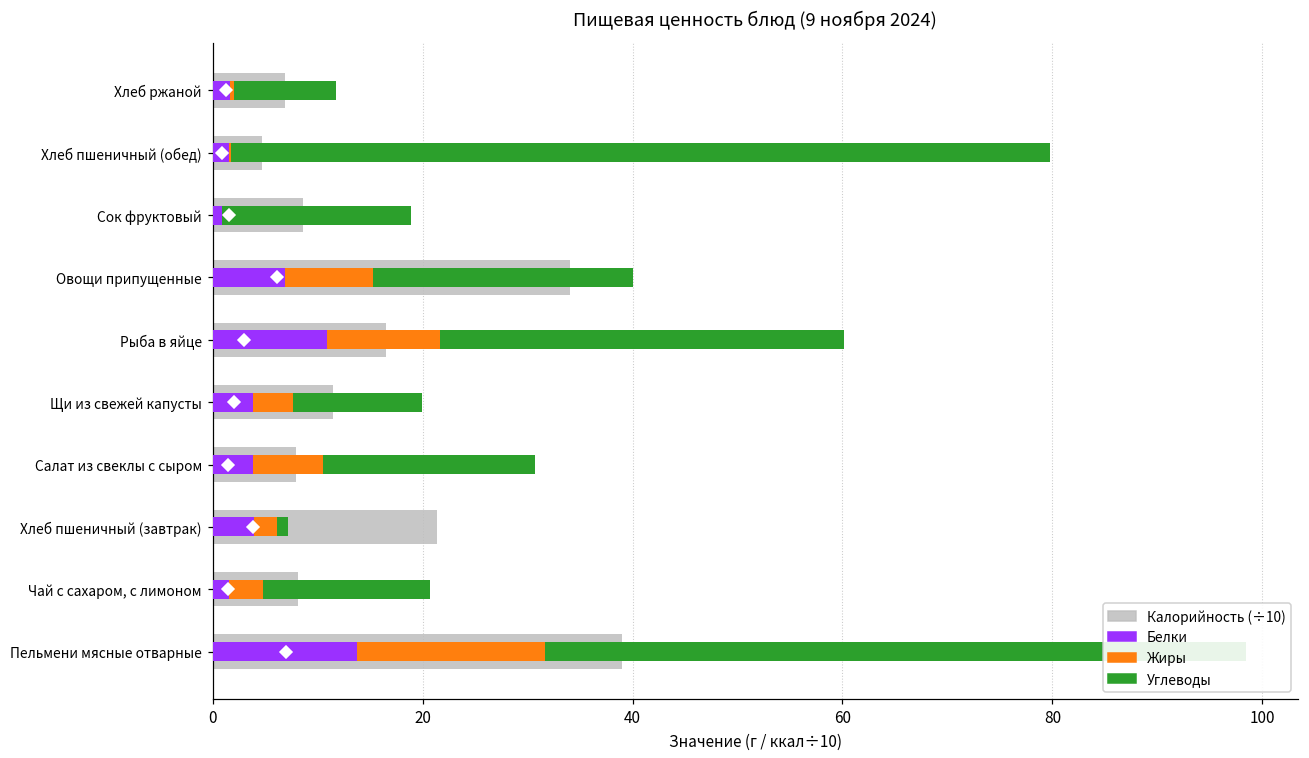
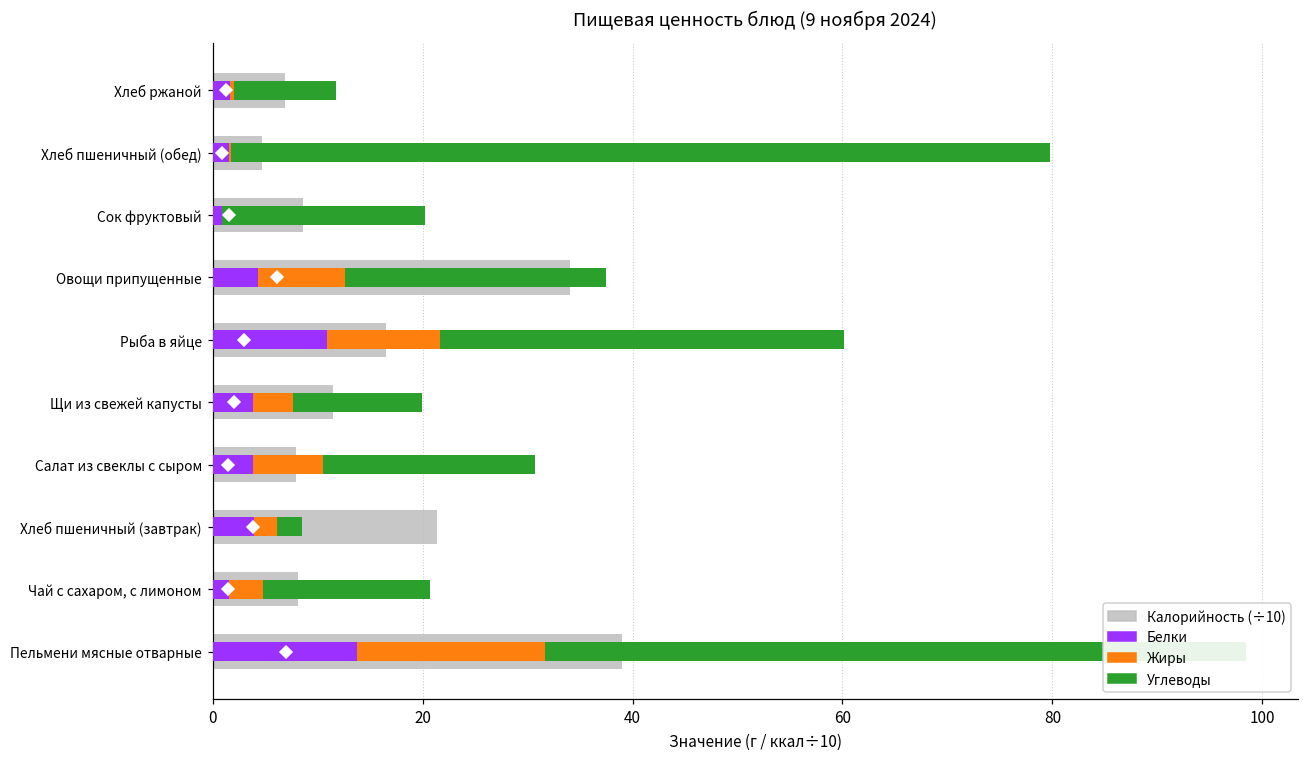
  {
    "Калорийность (÷10)": {
      "Хлеб пшеничный (завтрак)": 21
    },
    "Белки": {
-     "Овощи припущенные": 7
+     "Овощи припущенные": 4
    },
    "Жиры": {
      "Рыба в яйце": 11,
      "Салат из свеклы с сыром": 7
    },
    "Углеводы": {
      "Хлеб ржаной": 10,
      "Хлеб пшеничный (обед)": 78,
-     "Сок фруктовый": 18,
+     "Сок фруктовый": 19,
      "Овощи припущенные": 25,
      "Рыба в яйце": 38,
      "Щи из свежей капусты": 12,
      "Салат из свеклы с сыром": 20,
-     "Хлеб пшеничный (завтрак)": 1,
+     "Хлеб пшеничный (завтрак)": 2,
      "Чай с сахаром, с лимоном": 16
    }
  }
